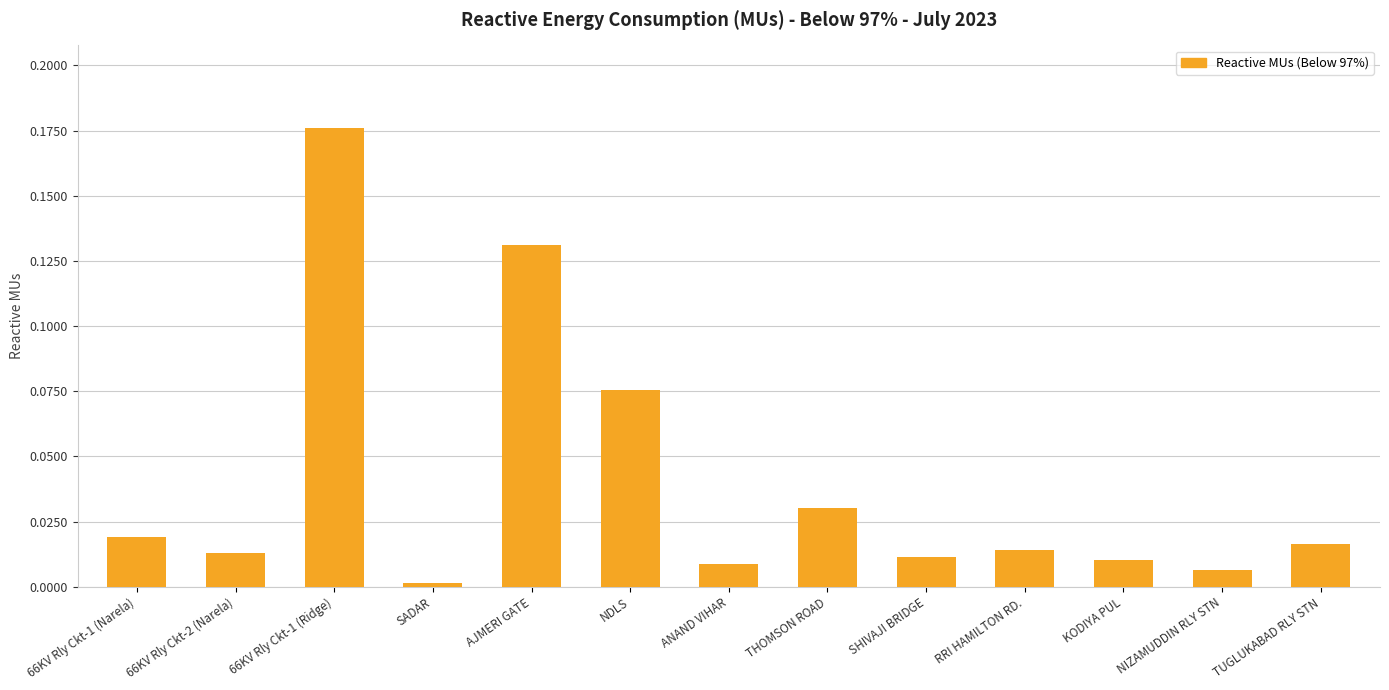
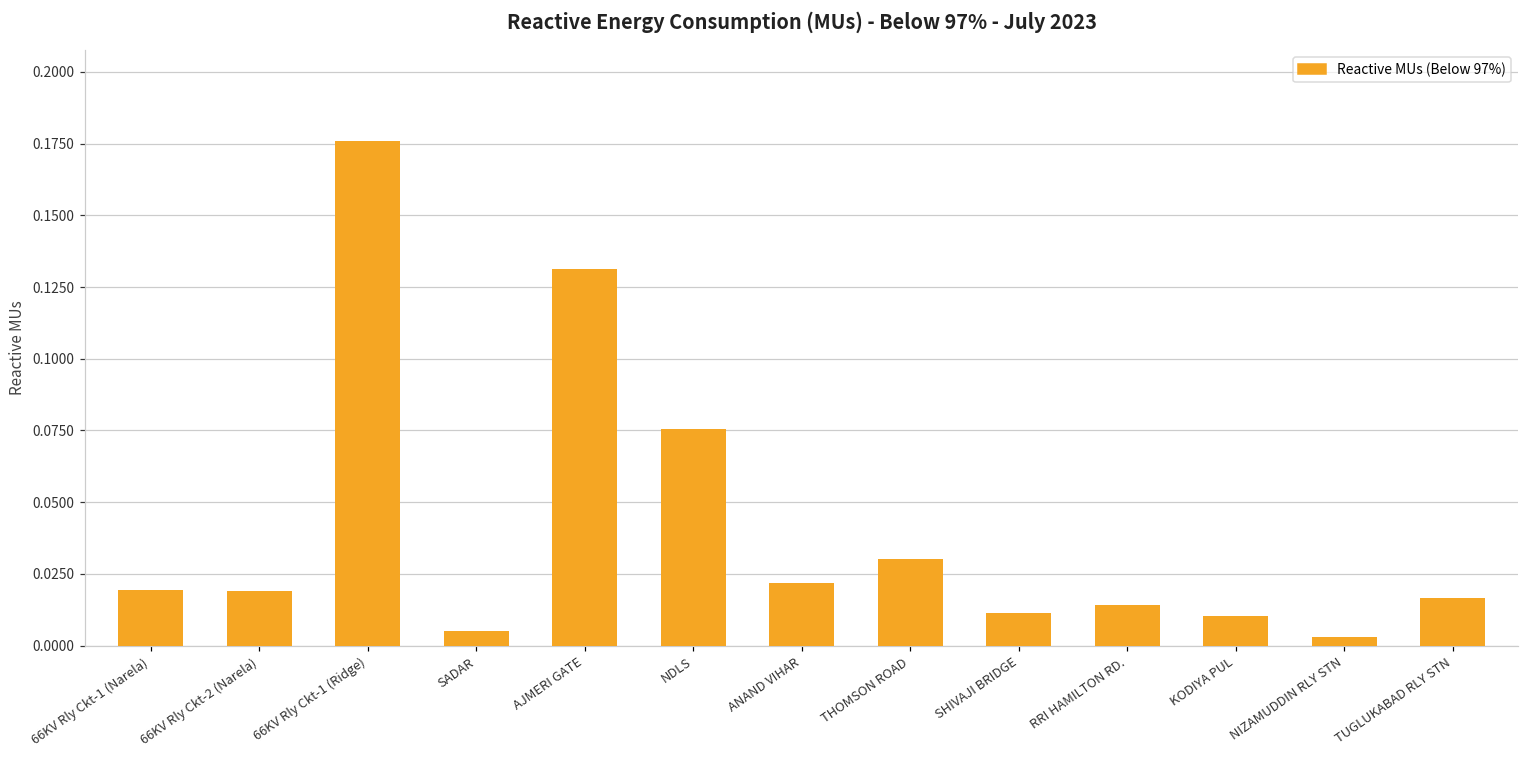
  {
    "66KV Rly Ckt-1 (Narela)": 0.019,
-   "66KV Rly Ckt-2 (Narela)": 0.013,
+   "66KV Rly Ckt-2 (Narela)": 0.019,
    "66KV Rly Ckt-1 (Ridge)": 0.176,
-   "SADAR": 0.002,
+   "SADAR": 0.005,
    "AJMERI GATE": 0.131,
    "NDLS": 0.075,
-   "ANAND VIHAR": 0.009,
+   "ANAND VIHAR": 0.022,
    "THOMSON ROAD": 0.030,
    "SHIVAJI BRIDGE": 0.011,
    "RRI HAMILTON RD.": 0.014,
    "KODIYA PUL": 0.010,
-   "NIZAMUDDIN RLY STN": 0.006,
+   "NIZAMUDDIN RLY STN": 0.003,
    "TUGLUKABAD RLY STN": 0.016
  }
